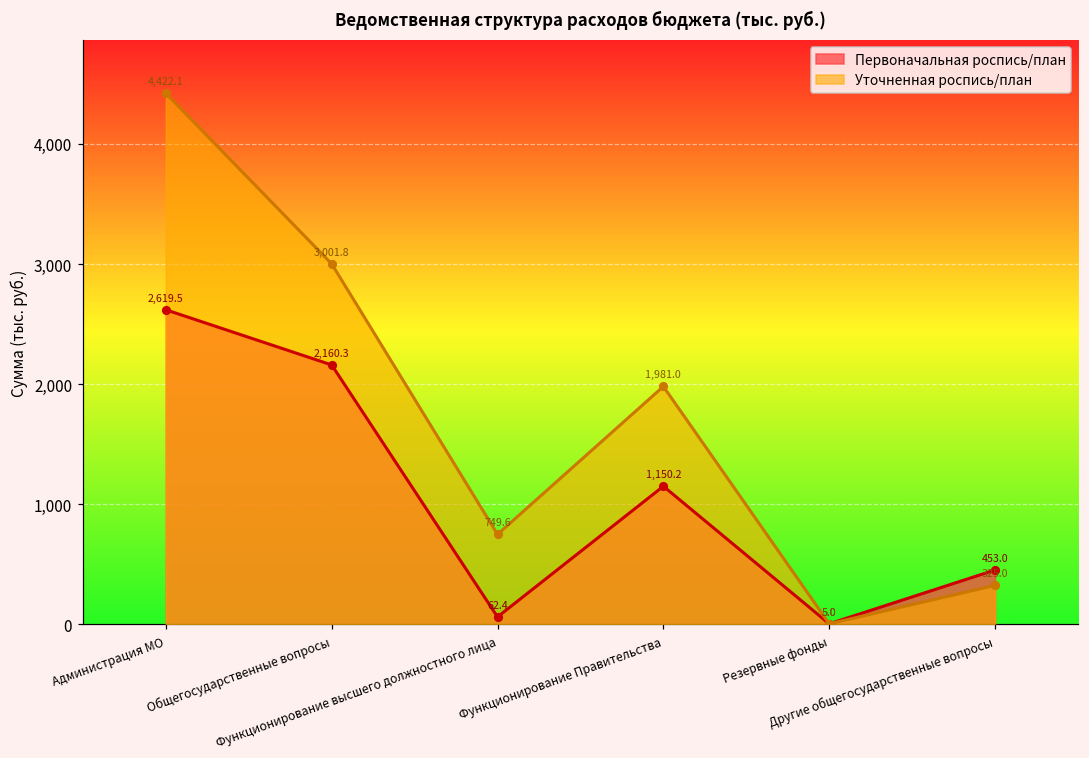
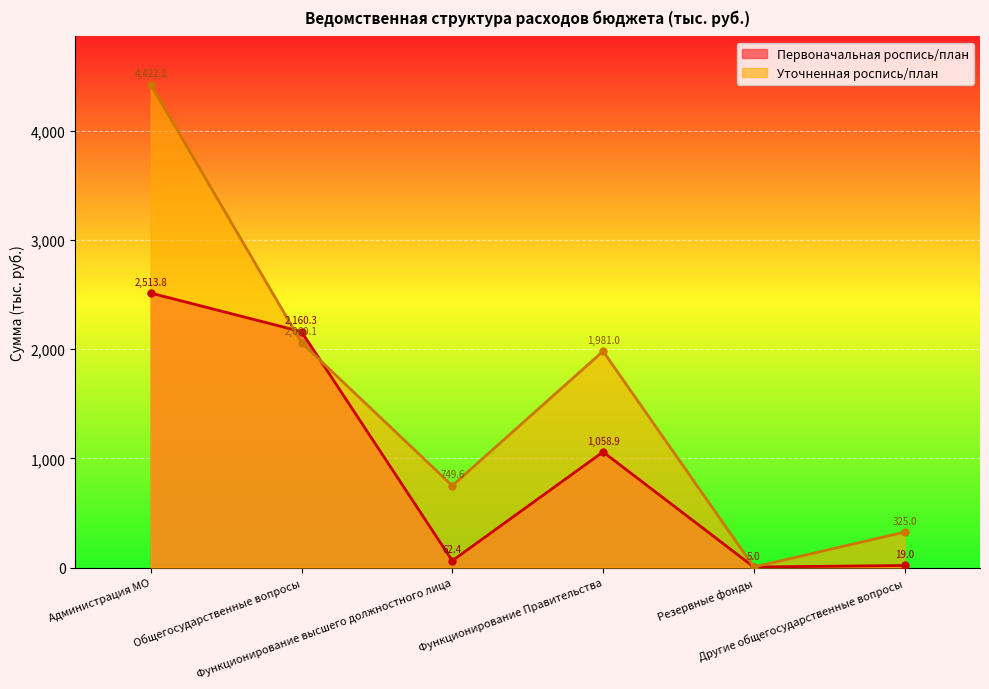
  {
    "Первоначальная роспись/план": {
-     "Администрация МО": "2,619.5",
+     "Администрация МО": "2,513.8",
      "Общегосударственные вопросы": "2,160.3",
      "Функционирование высшего должностного лица": "62.4",
-     "Функционирование Правительства": "1,150.2",
-     "Другие общегосударственные вопросы": "453.0"
+     "Функционирование Правительства": "1,058.9",
+     "Другие общегосударственные вопросы": "19.0"
    },
    "Уточненная роспись/план": {
      "Администрация МО": "4,422.1",
-     "Общегосударственные вопросы": "3,001.8",
+     "Общегосударственные вопросы": "2,060.1",
      "Функционирование высшего должностного лица": "749.6",
      "Функционирование Правительства": "1,981.0",
      "Другие общегосударственные вопросы": "325.0"
    }
  }
